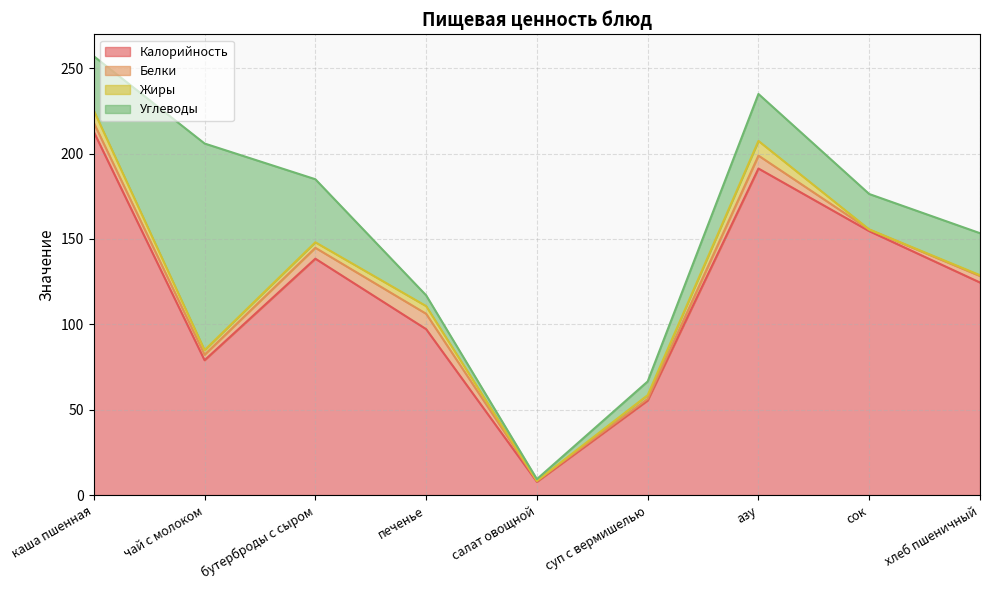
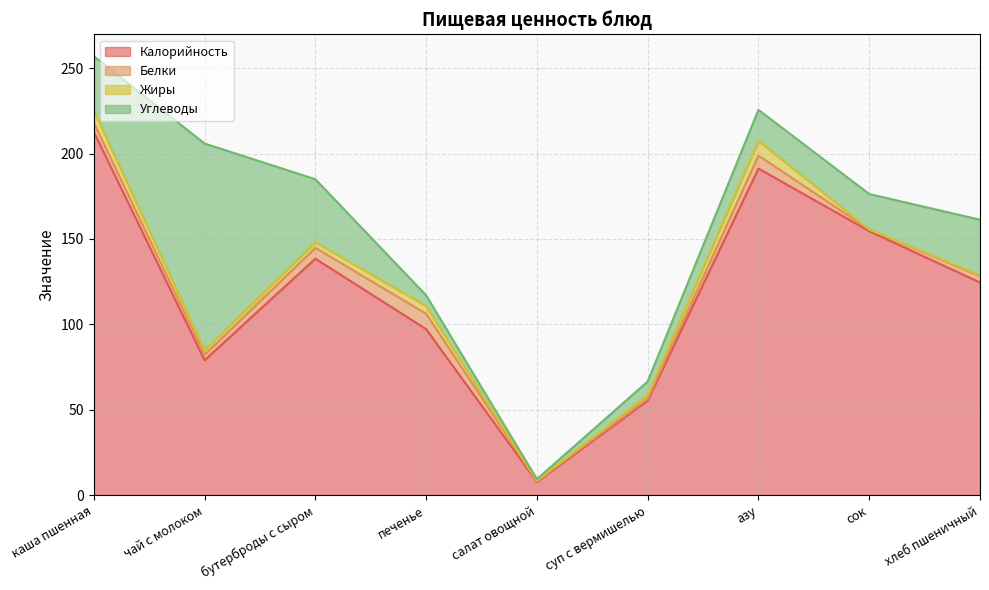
  {
    "Углеводы": {
      "каша пшенная": 32,
      "чай с молоком": 121,
      "бутерброды с сыром": 37,
      "печенье": 6,
      "суп с вермишелью": 8,
-     "азу": 28,
+     "азу": 18,
      "сок": 21,
-     "хлеб пшеничный": 25
+     "хлеб пшеничный": 33
    }
  }
